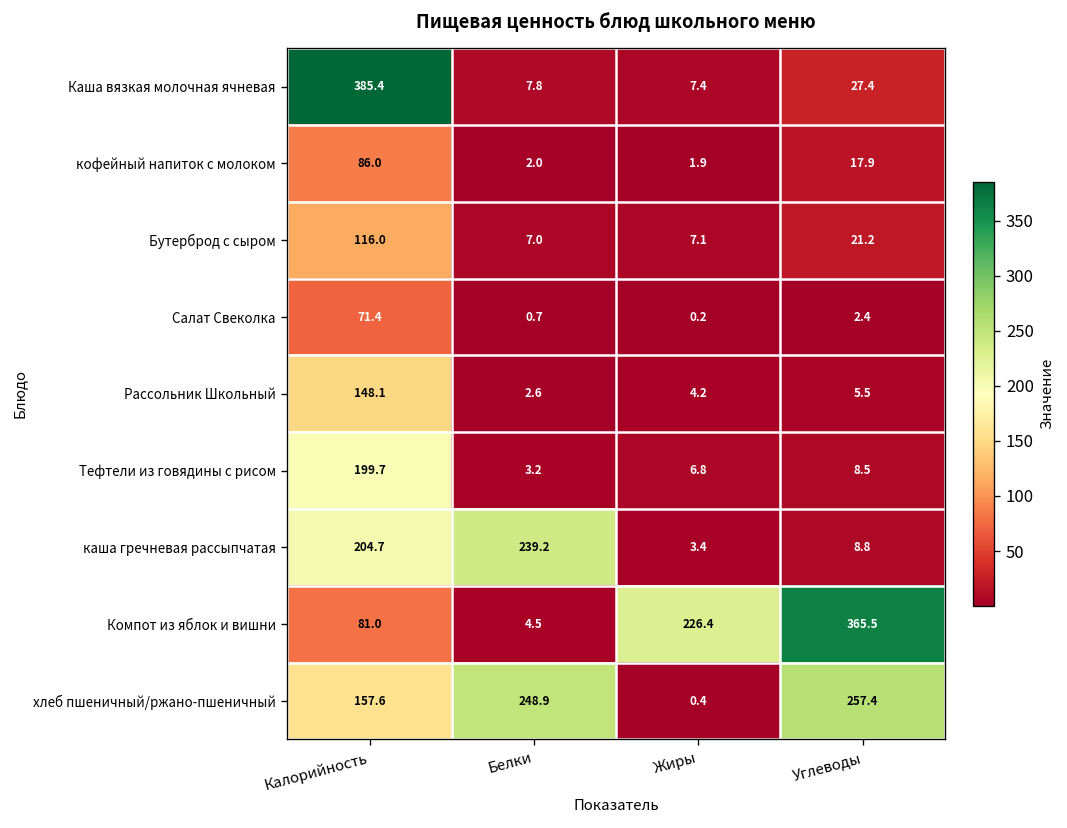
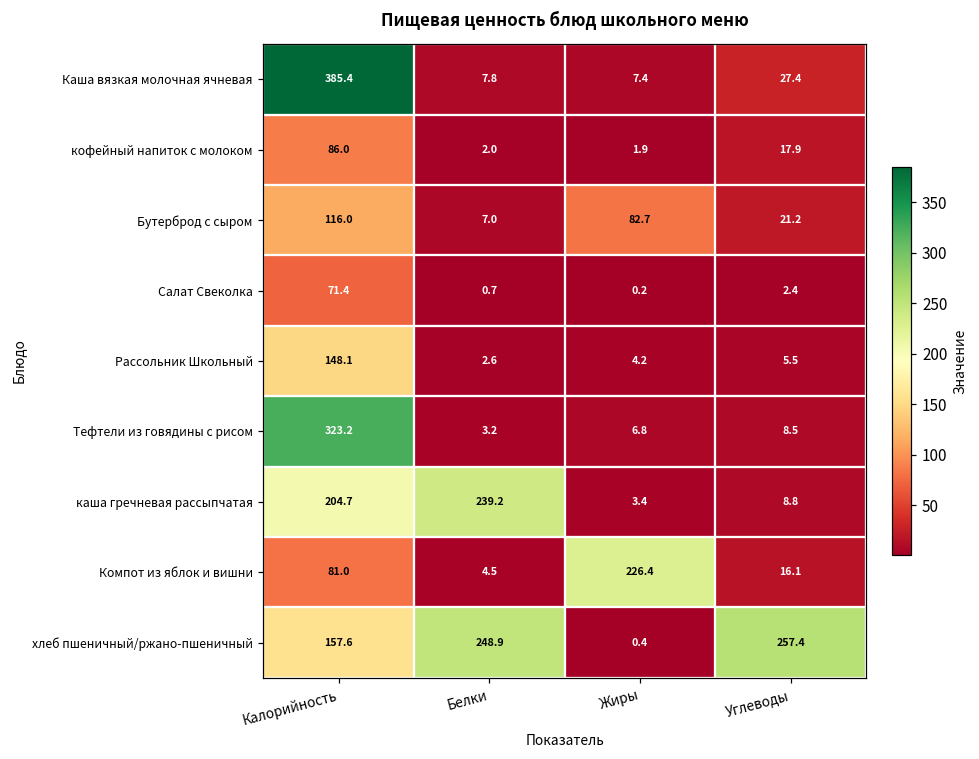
  {
    "Каша вязкая молочная ячневая": {
      "Калорийность": 385.4,
      "Белки": 7.8,
      "Жиры": 7.4,
      "Углеводы": 27.4
    },
    "кофейный напиток с молоком": {
      "Калорийность": 86.0,
      "Белки": 2.0,
      "Жиры": 1.9,
      "Углеводы": 17.9
    },
    "Бутерброд с сыром": {
      "Калорийность": 116.0,
      "Белки": 7.0,
-     "Жиры": 7.1,
+     "Жиры": 82.7,
      "Углеводы": 21.2
    },
    "Салат Свеколка": {
      "Калорийность": 71.4,
      "Белки": 0.7,
      "Жиры": 0.2,
      "Углеводы": 2.4
    },
    "Рассольник Школьный": {
      "Калорийность": 148.1,
      "Белки": 2.6,
      "Жиры": 4.2,
      "Углеводы": 5.5
    },
    "Тефтели из говядины с рисом": {
-     "Калорийность": 199.7,
+     "Калорийность": 323.2,
      "Белки": 3.2,
      "Жиры": 6.8,
      "Углеводы": 8.5
    },
    "каша гречневая рассыпчатая": {
      "Калорийность": 204.7,
      "Белки": 239.2,
      "Жиры": 3.4,
      "Углеводы": 8.8
    },
    "Компот из яблок и вишни": {
      "Калорийность": 81.0,
      "Белки": 4.5,
      "Жиры": 226.4,
-     "Углеводы": 365.5
+     "Углеводы": 16.1
    },
    "хлеб пшеничный/ржано-пшеничный": {
      "Калорийность": 157.6,
      "Белки": 248.9,
      "Жиры": 0.4,
      "Углеводы": 257.4
    }
  }
